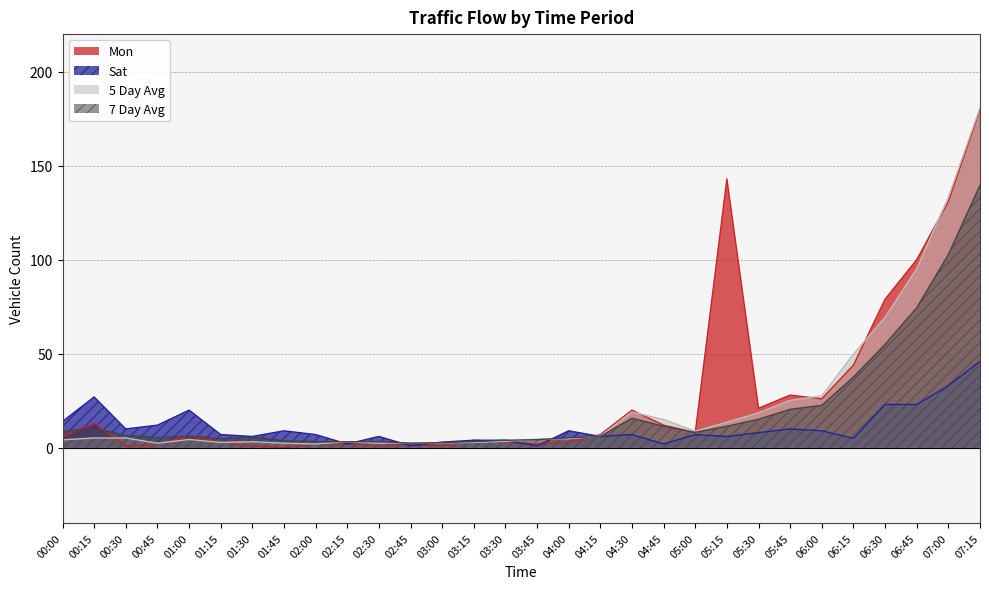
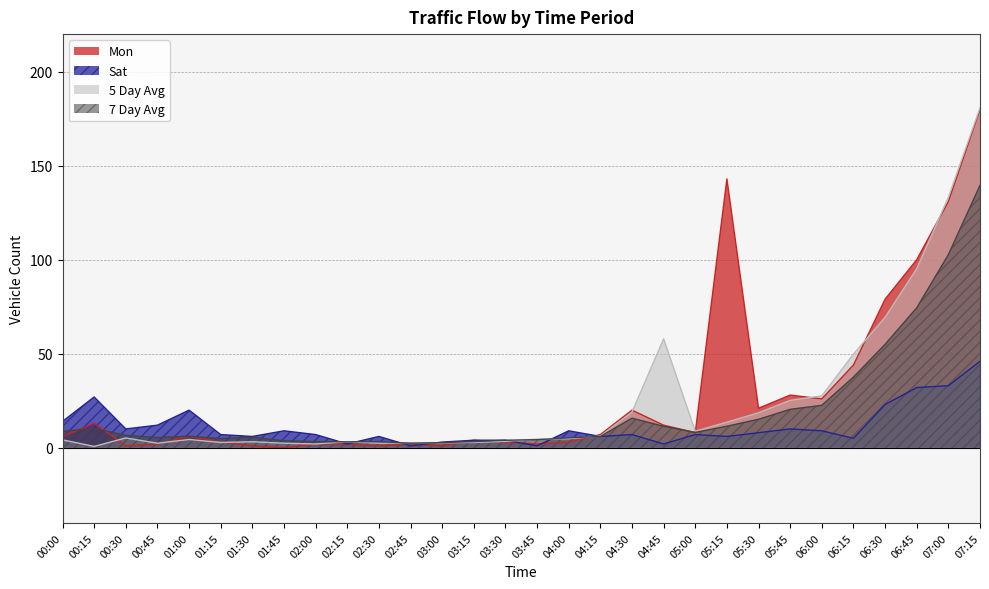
  {
    "Mon": {
      "00:00": 6,
      "00:15": 13,
      "00:30": 1,
      "01:30": 1,
      "01:45": 0,
      "02:30": 1,
      "03:00": 1,
      "04:00": 3,
      "05:15": 143,
      "05:30": 21,
      "05:45": 28,
      "06:00": 26,
      "06:15": 44,
      "06:30": 79,
      "06:45": 100,
      "07:00": 131
    },
    "Sat": {
      "00:00": 14,
      "00:15": 27,
      "00:30": 10,
      "00:45": 12,
      "01:00": 20,
      "01:15": 7,
      "01:45": 9,
      "02:00": 7,
      "02:30": 6,
      "04:00": 9,
      "04:30": 7,
      "04:45": 2,
      "05:15": 6,
      "05:30": 8,
      "05:45": 10,
      "06:00": 9,
      "06:15": 5,
      "06:30": 23,
-     "06:45": 23,
+     "06:45": 32,
      "07:00": 33,
      "07:15": 46
    },
    "5 Day Avg": {
      "00:00": 4,
-     "00:15": 5,
+     "00:15": 1,
      "00:30": 5,
      "01:00": 4,
      "01:30": 3,
-     "04:45": 15,
+     "04:45": 58,
      "05:15": 14,
      "05:30": 19,
      "05:45": 25,
      "06:00": 28,
      "06:15": 50,
      "06:30": 69,
      "06:45": 95,
      "07:00": 133
    },
    "7 Day Avg": {
      "00:00": 9,
      "00:15": 10,
      "00:30": 7,
      "00:45": 5,
      "01:15": 5,
      "04:30": 16,
      "05:15": 11,
      "05:30": 15,
      "05:45": 20,
      "06:00": 23,
      "06:15": 38,
      "06:30": 55,
      "06:45": 74,
      "07:00": 103,
      "07:15": 140
    }
  }
